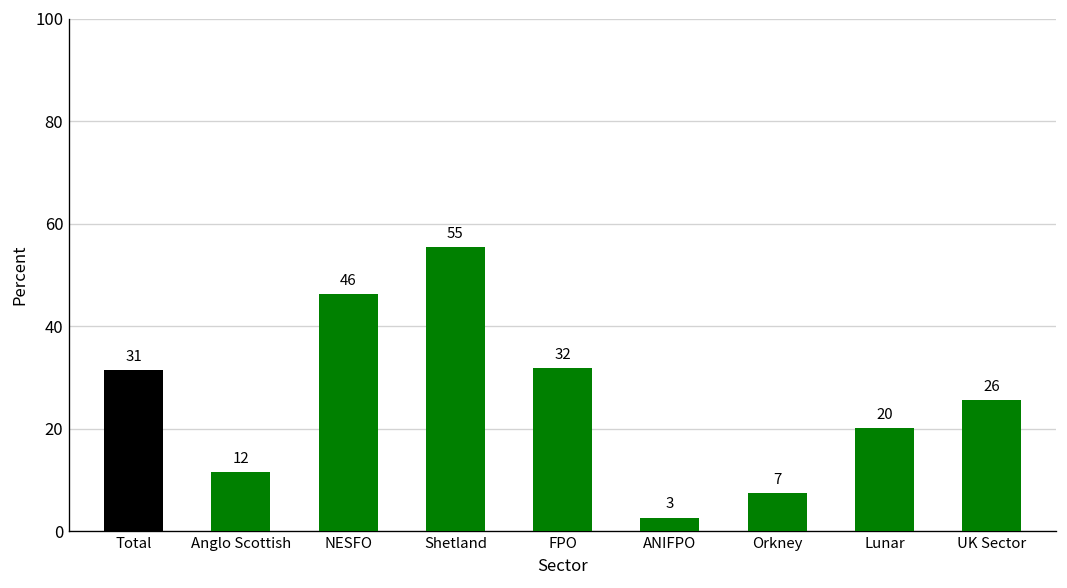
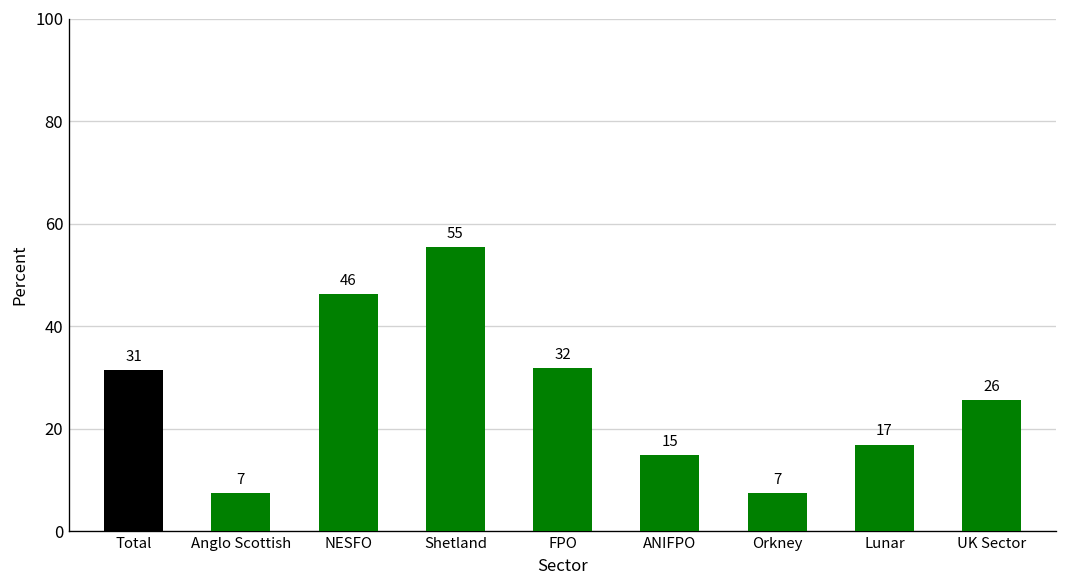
  {
    "Total": 31,
-   "Anglo Scottish": 12,
+   "Anglo Scottish": 7,
    "NESFO": 46,
    "Shetland": 55,
    "FPO": 32,
-   "ANIFPO": 3,
+   "ANIFPO": 15,
    "Orkney": 7,
-   "Lunar": 20,
+   "Lunar": 17,
    "UK Sector": 26
  }
